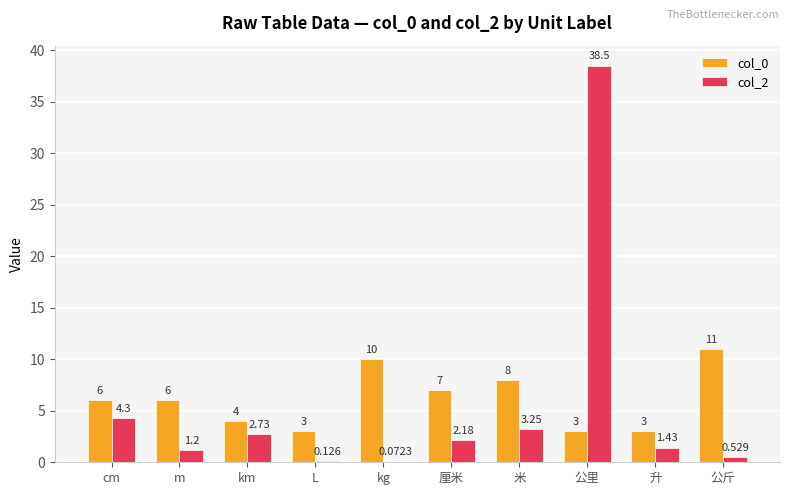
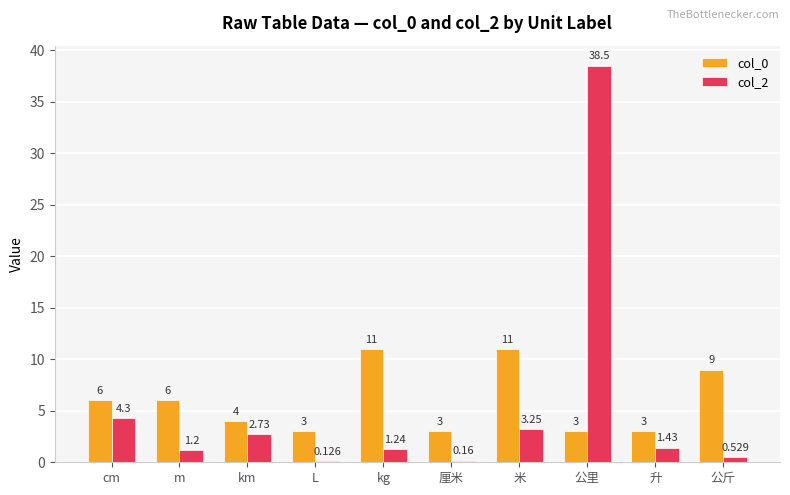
  {
    "col_0": {
      "cm": 6,
      "m": 6,
      "km": 4,
      "L": 3,
-     "kg": 10,
-     "厘米": 7,
-     "米": 8,
+     "kg": 11,
+     "厘米": 3,
+     "米": 11,
      "公里": 3,
      "升": 3,
-     "公斤": 11
+     "公斤": 9
    },
    "col_2": {
      "cm": 4.3,
      "m": 1.2,
      "km": 2.73,
      "L": 0.126,
-     "kg": 0.0723,
-     "厘米": 2.18,
+     "kg": 1.24,
+     "厘米": 0.16,
      "米": 3.25,
      "公里": 38.5,
      "升": 1.43,
      "公斤": 0.529
    }
  }
